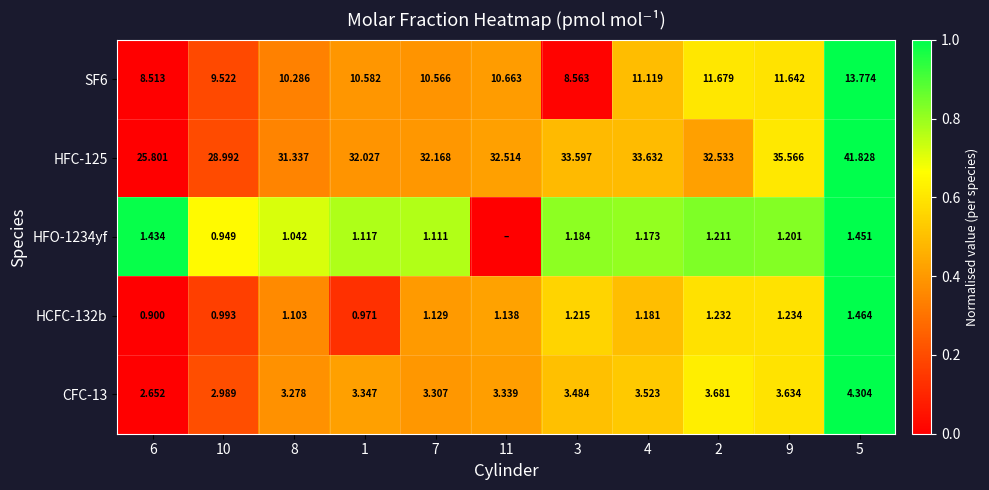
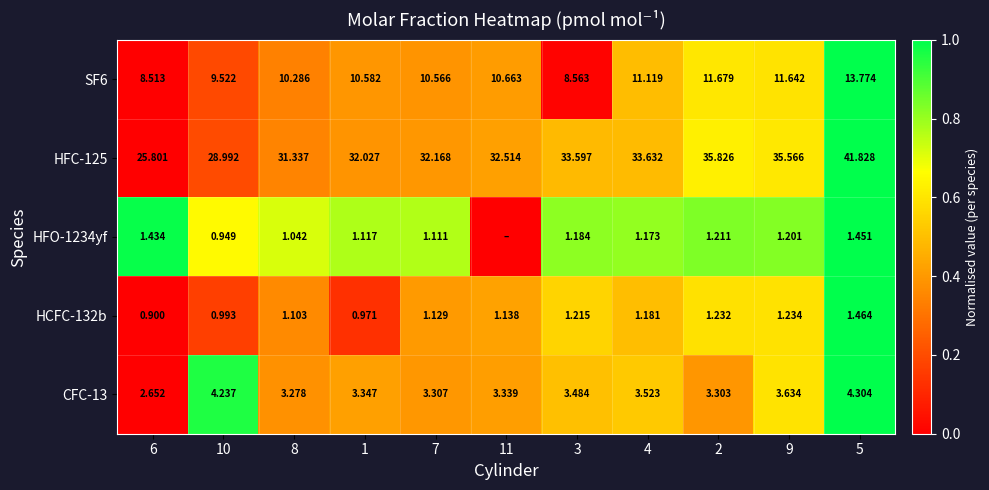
  {
    "SF6": {
      "6": 8.513,
      "10": 9.522,
      "8": 10.286,
      "1": 10.582,
      "7": 10.566,
      "11": 10.663,
      "3": 8.563,
      "4": 11.119,
      "2": 11.679,
      "9": 11.642,
      "5": 13.774
    },
    "HFC-125": {
      "6": 25.801,
      "10": 28.992,
      "8": 31.337,
      "1": 32.027,
      "7": 32.168,
      "11": 32.514,
      "3": 33.597,
      "4": 33.632,
-     "2": 32.533,
+     "2": 35.826,
      "9": 35.566,
      "5": 41.828
    },
    "HFO-1234yf": {
      "6": 1.434,
      "10": 0.949,
      "8": 1.042,
      "1": 1.117,
      "7": 1.111,
      "3": 1.184,
      "4": 1.173,
      "2": 1.211,
      "9": 1.201,
      "5": 1.451
    },
    "HCFC-132b": {
      "6": 0.900,
      "10": 0.993,
      "8": 1.103,
      "1": 0.971,
      "7": 1.129,
      "11": 1.138,
      "3": 1.215,
      "4": 1.181,
      "2": 1.232,
      "9": 1.234,
      "5": 1.464
    },
    "CFC-13": {
      "6": 2.652,
-     "10": 2.989,
+     "10": 4.237,
      "8": 3.278,
      "1": 3.347,
      "7": 3.307,
      "11": 3.339,
      "3": 3.484,
      "4": 3.523,
-     "2": 3.681,
+     "2": 3.303,
      "9": 3.634,
      "5": 4.304
    }
  }
